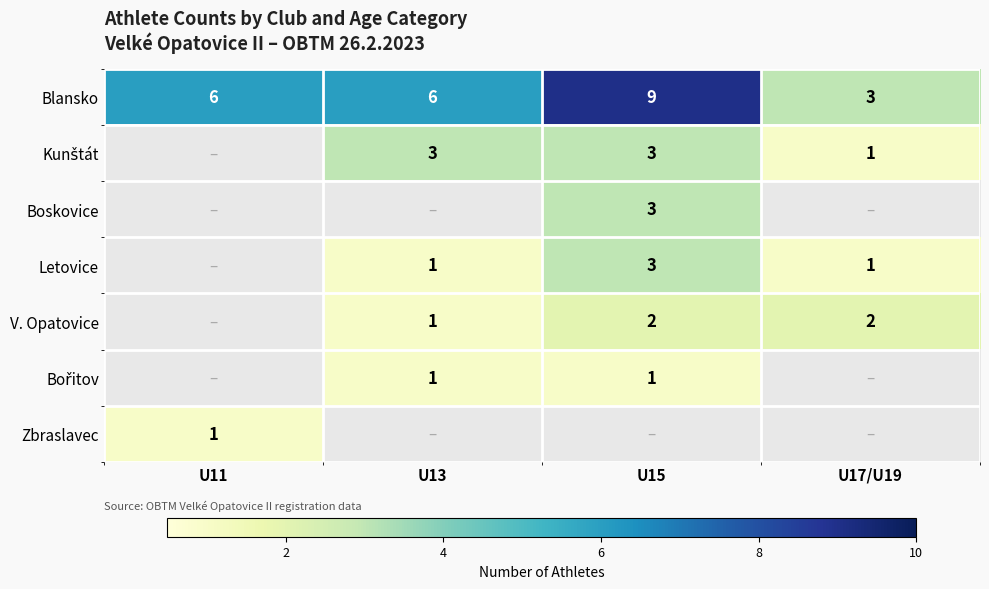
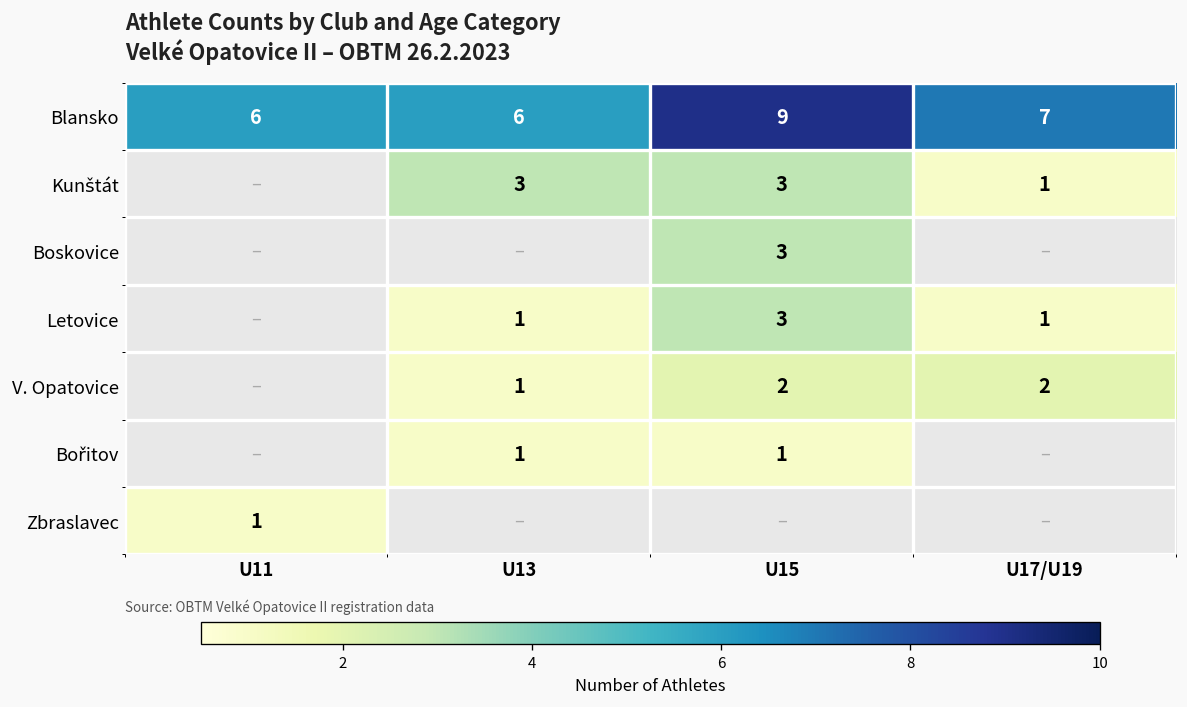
  {
    "Blansko": {
      "U11": 6,
      "U13": 6,
      "U15": 9,
-     "U17/U19": 3
+     "U17/U19": 7
    },
    "Kunštát": {
      "U13": 3,
      "U15": 3,
      "U17/U19": 1
    },
    "Boskovice": {
      "U15": 3
    },
    "Letovice": {
      "U13": 1,
      "U15": 3,
      "U17/U19": 1
    },
    "V. Opatovice": {
      "U13": 1,
      "U15": 2,
      "U17/U19": 2
    },
    "Bořitov": {
      "U13": 1,
      "U15": 1
    },
    "Zbraslavec": {
      "U11": 1
    }
  }
